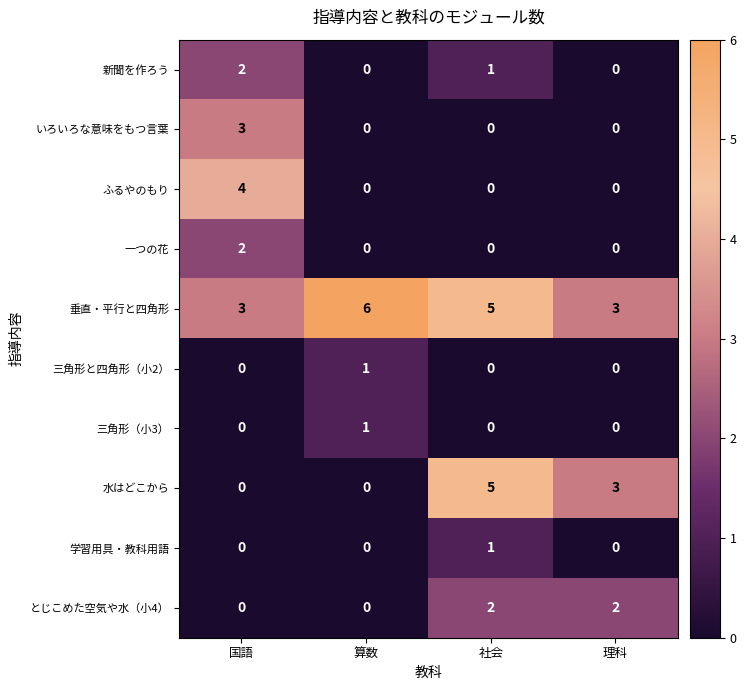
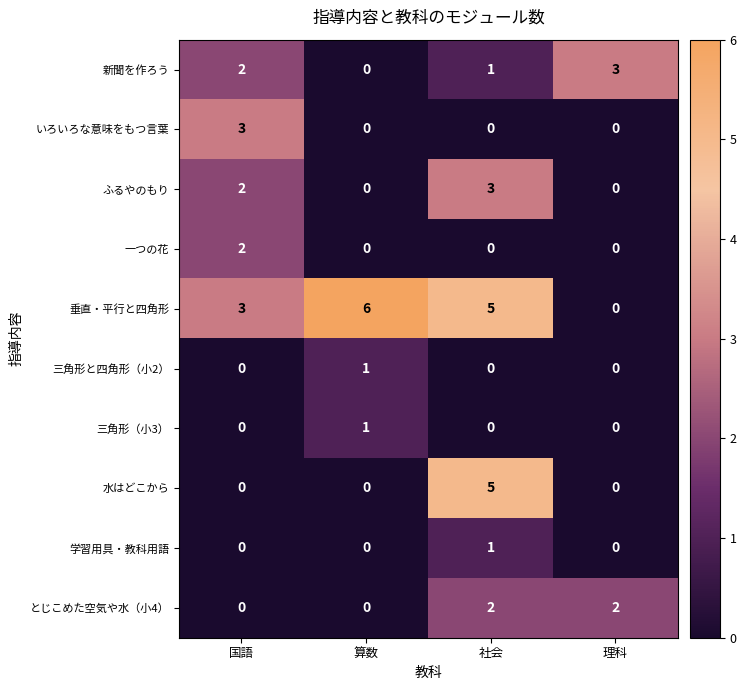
  {
    "新聞を作ろう": {
      "国語": 2,
      "算数": 0,
      "社会": 1,
-     "理科": 0
+     "理科": 3
    },
    "いろいろな意味をもつ言葉": {
      "国語": 3,
      "算数": 0,
      "社会": 0,
      "理科": 0
    },
    "ふるやのもり": {
-     "国語": 4,
+     "国語": 2,
      "算数": 0,
-     "社会": 0,
+     "社会": 3,
      "理科": 0
    },
    "一つの花": {
      "国語": 2,
      "算数": 0,
      "社会": 0,
      "理科": 0
    },
    "垂直・平行と四角形": {
      "国語": 3,
      "算数": 6,
      "社会": 5,
-     "理科": 3
+     "理科": 0
    },
    "三角形と四角形（小2）": {
      "国語": 0,
      "算数": 1,
      "社会": 0,
      "理科": 0
    },
    "三角形（小3）": {
      "国語": 0,
      "算数": 1,
      "社会": 0,
      "理科": 0
    },
    "水はどこから": {
      "国語": 0,
      "算数": 0,
      "社会": 5,
-     "理科": 3
+     "理科": 0
    },
    "学習用具・教科用語": {
      "国語": 0,
      "算数": 0,
      "社会": 1,
      "理科": 0
    },
    "とじこめた空気や水（小4）": {
      "国語": 0,
      "算数": 0,
      "社会": 2,
      "理科": 2
    }
  }
